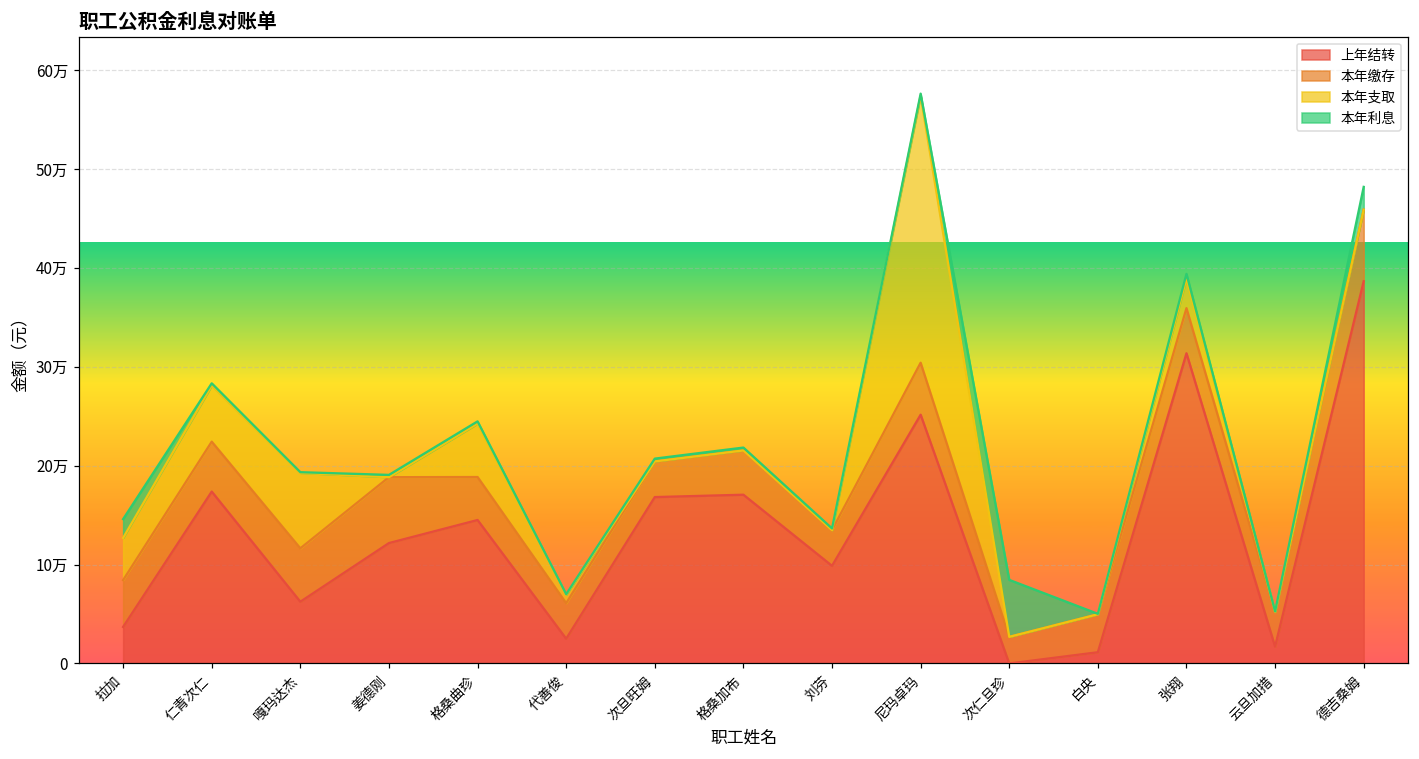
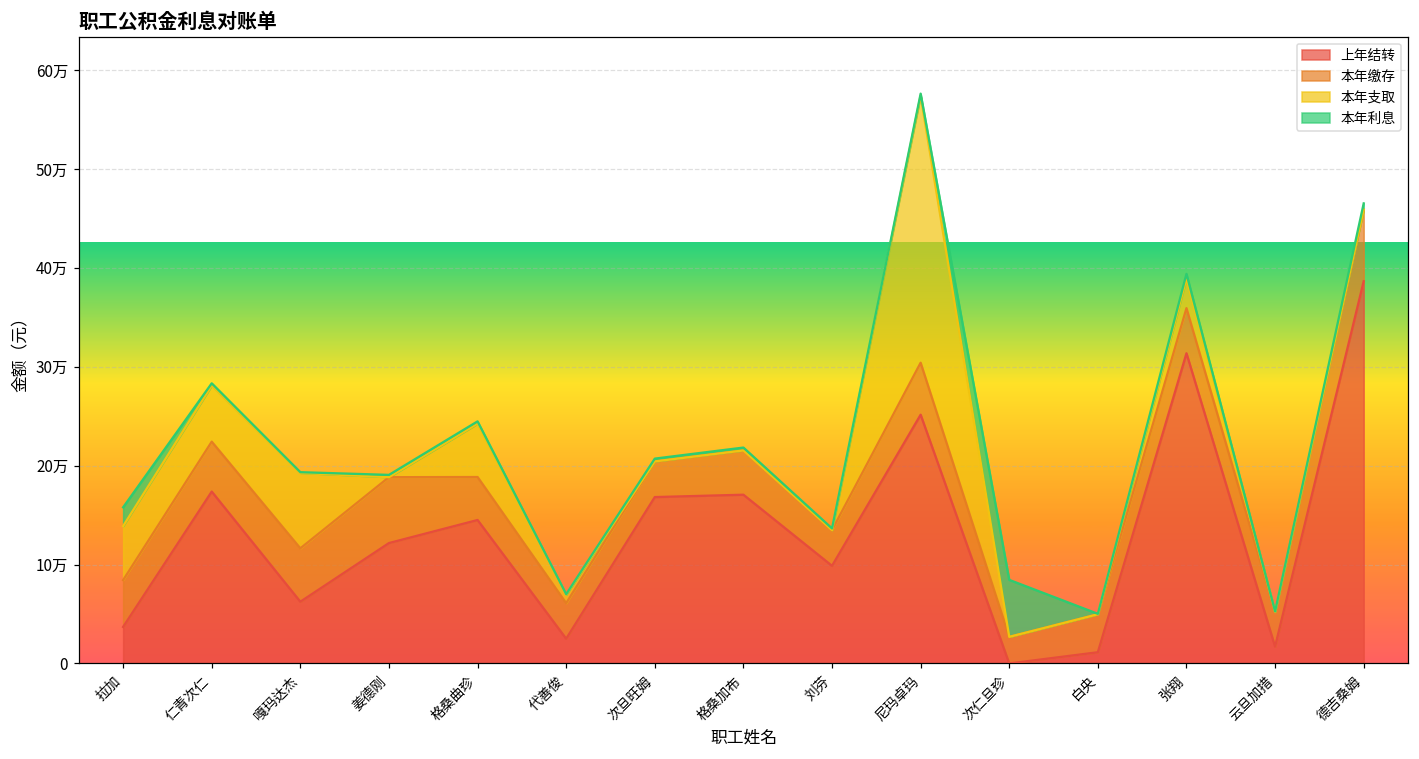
  {
    "本年支取": {
-     "拉加": "4万",
+     "拉加": "5万",
      "张翔": "3万"
    },
    "本年利息": {
      "拉加": "2万",
      "次旦旺姆": "0万",
      "格桑加布": "0万",
      "次仁旦珍": "6万",
      "张翔": "0万",
-     "德吉桑姆": "2万"
+     "德吉桑姆": "1万"
    }
  }
